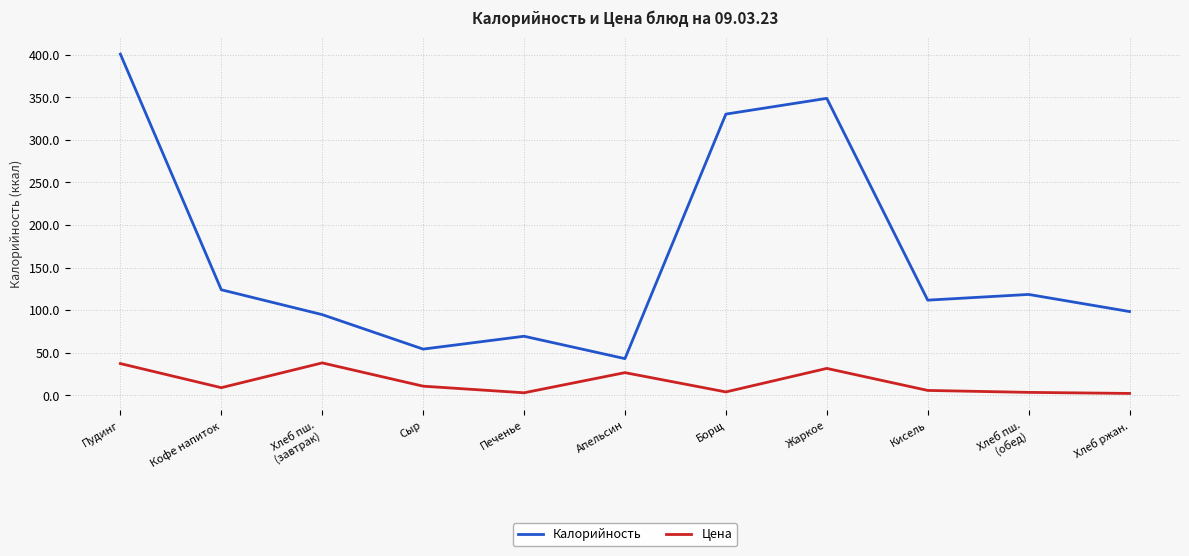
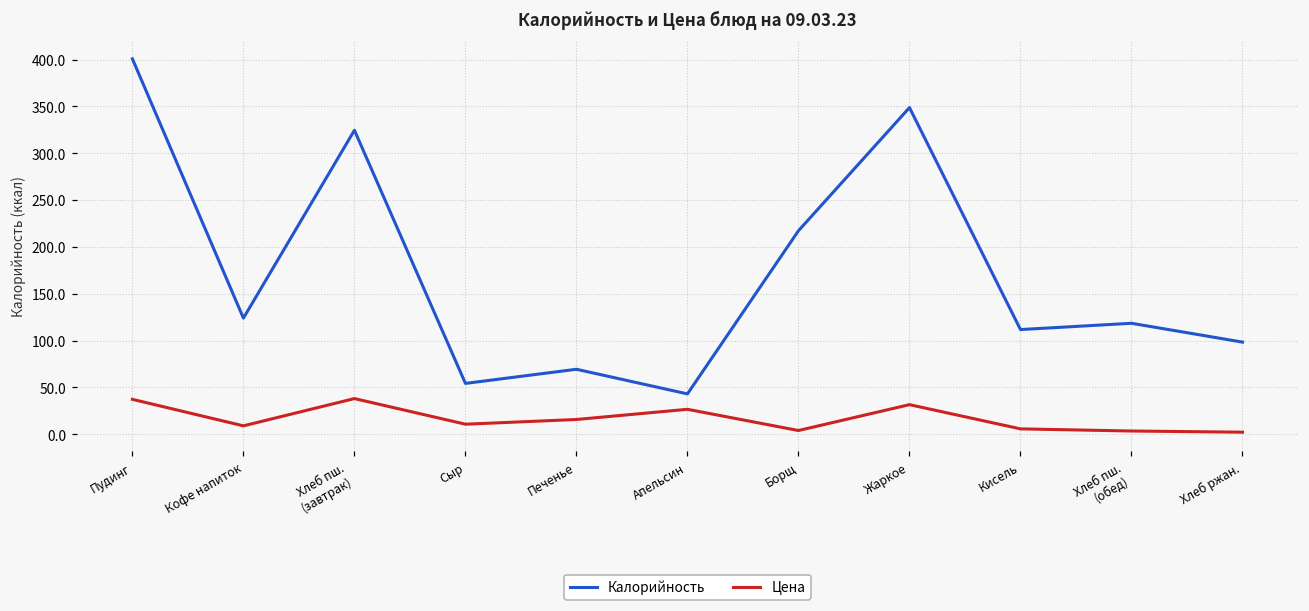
  {
    "Калорийность": {
      "Пудинг": 400,
      "Кофе напиток": 120,
-     "Хлеб пш. (завтрак)": 90,
+     "Хлеб пш. (завтрак)": 320,
      "Сыр": 50,
      "Печенье": 70,
      "Апельсин": 40,
-     "Борщ": 330,
+     "Борщ": 220,
      "Жаркое": 350,
      "Кисель": 110,
      "Хлеб пш. (обед)": 120,
      "Хлеб ржан.": 100
    },
    "Цена": {
      "Пудинг": 40,
      "Кофе напиток": 10,
      "Хлеб пш. (завтрак)": 40,
      "Сыр": 10,
-     "Печенье": 0,
+     "Печенье": 20,
      "Апельсин": 30,
      "Борщ": 0,
      "Жаркое": 30,
      "Кисель": 10,
      "Хлеб пш. (обед)": 0,
      "Хлеб ржан.": 0
    }
  }
